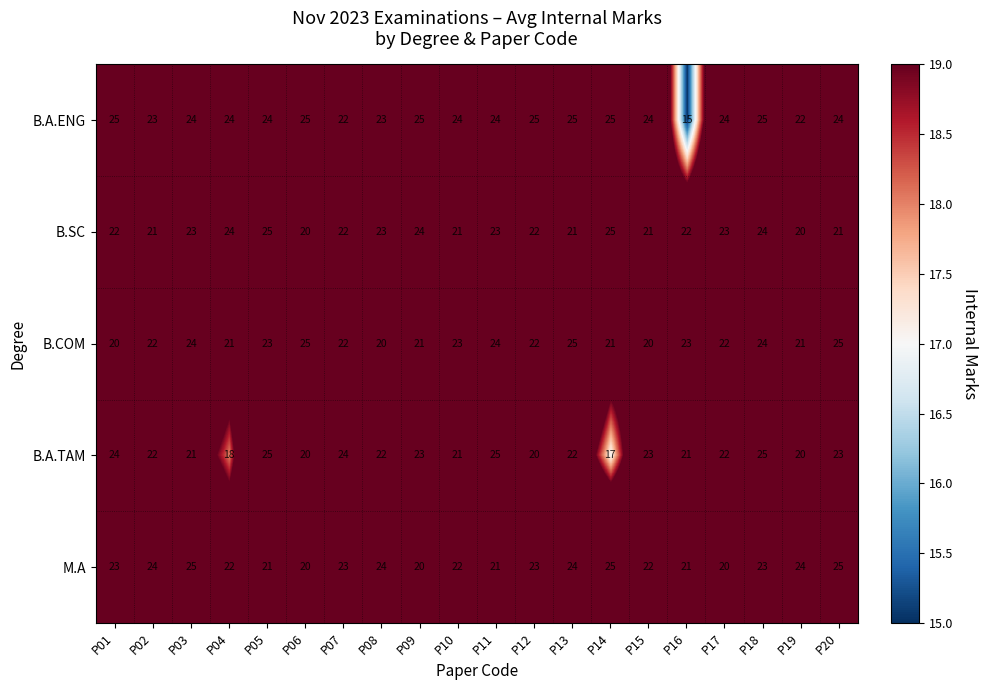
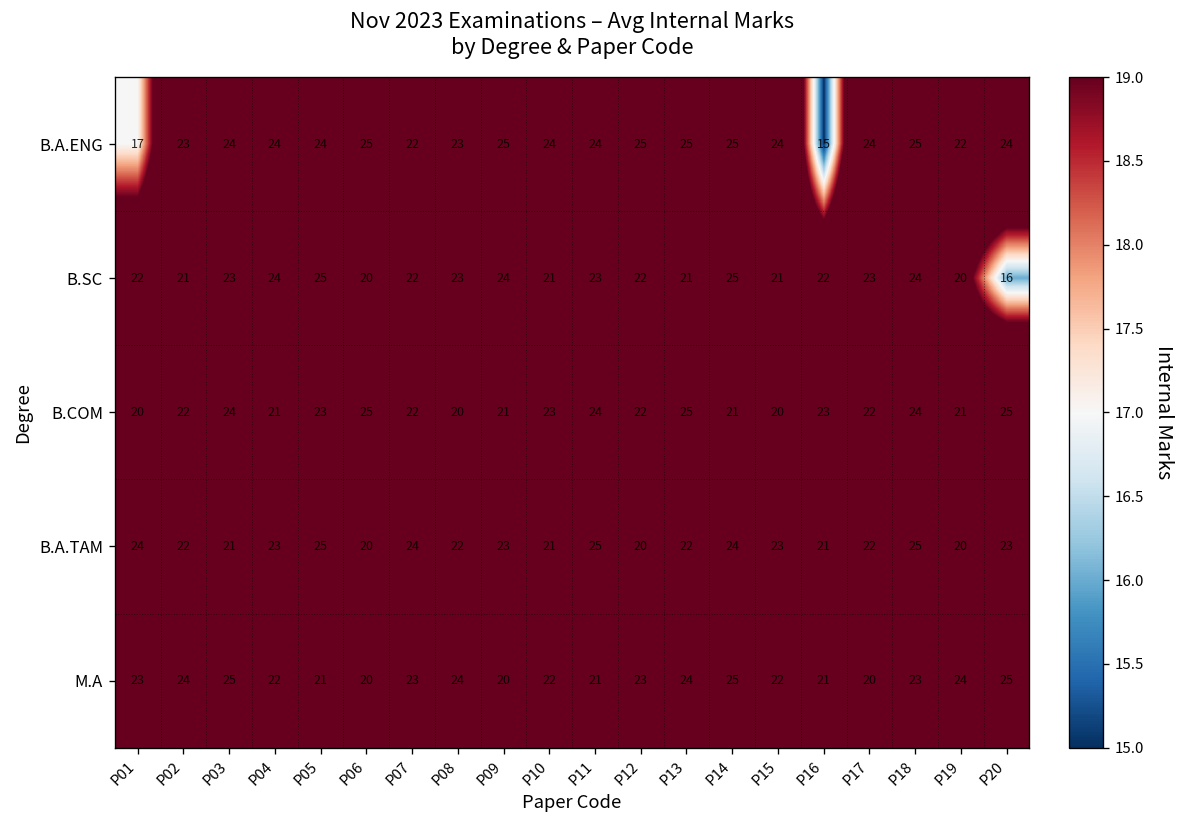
  {
    "B.A.ENG": {
-     "P01": 25,
+     "P01": 17,
      "P02": 23,
      "P03": 24,
      "P04": 24,
      "P05": 24,
      "P06": 25,
      "P07": 22,
      "P08": 23,
      "P09": 25,
      "P10": 24,
      "P11": 24,
      "P12": 25,
      "P13": 25,
      "P14": 25,
      "P15": 24,
      "P16": 15,
      "P17": 24,
      "P18": 25,
      "P19": 22,
      "P20": 24
    },
    "B.SC": {
      "P01": 22,
      "P02": 21,
      "P03": 23,
      "P04": 24,
      "P05": 25,
      "P06": 20,
      "P07": 22,
      "P08": 23,
      "P09": 24,
      "P10": 21,
      "P11": 23,
      "P12": 22,
      "P13": 21,
      "P14": 25,
      "P15": 21,
      "P16": 22,
      "P17": 23,
      "P18": 24,
      "P19": 20,
-     "P20": 21
+     "P20": 16
    },
    "B.COM": {
      "P01": 20,
      "P02": 22,
      "P03": 24,
      "P04": 21,
      "P05": 23,
      "P06": 25,
      "P07": 22,
      "P08": 20,
      "P09": 21,
      "P10": 23,
      "P11": 24,
      "P12": 22,
      "P13": 25,
      "P14": 21,
      "P15": 20,
      "P16": 23,
      "P17": 22,
      "P18": 24,
      "P19": 21,
      "P20": 25
    },
    "B.A.TAM": {
      "P01": 24,
      "P02": 22,
      "P03": 21,
-     "P04": 18,
+     "P04": 23,
      "P05": 25,
      "P06": 20,
      "P07": 24,
      "P08": 22,
      "P09": 23,
      "P10": 21,
      "P11": 25,
      "P12": 20,
      "P13": 22,
-     "P14": 17,
+     "P14": 24,
      "P15": 23,
      "P16": 21,
      "P17": 22,
      "P18": 25,
      "P19": 20,
      "P20": 23
    },
    "M.A": {
      "P01": 23,
      "P02": 24,
      "P03": 25,
      "P04": 22,
      "P05": 21,
      "P06": 20,
      "P07": 23,
      "P08": 24,
      "P09": 20,
      "P10": 22,
      "P11": 21,
      "P12": 23,
      "P13": 24,
      "P14": 25,
      "P15": 22,
      "P16": 21,
      "P17": 20,
      "P18": 23,
      "P19": 24,
      "P20": 25
    }
  }
